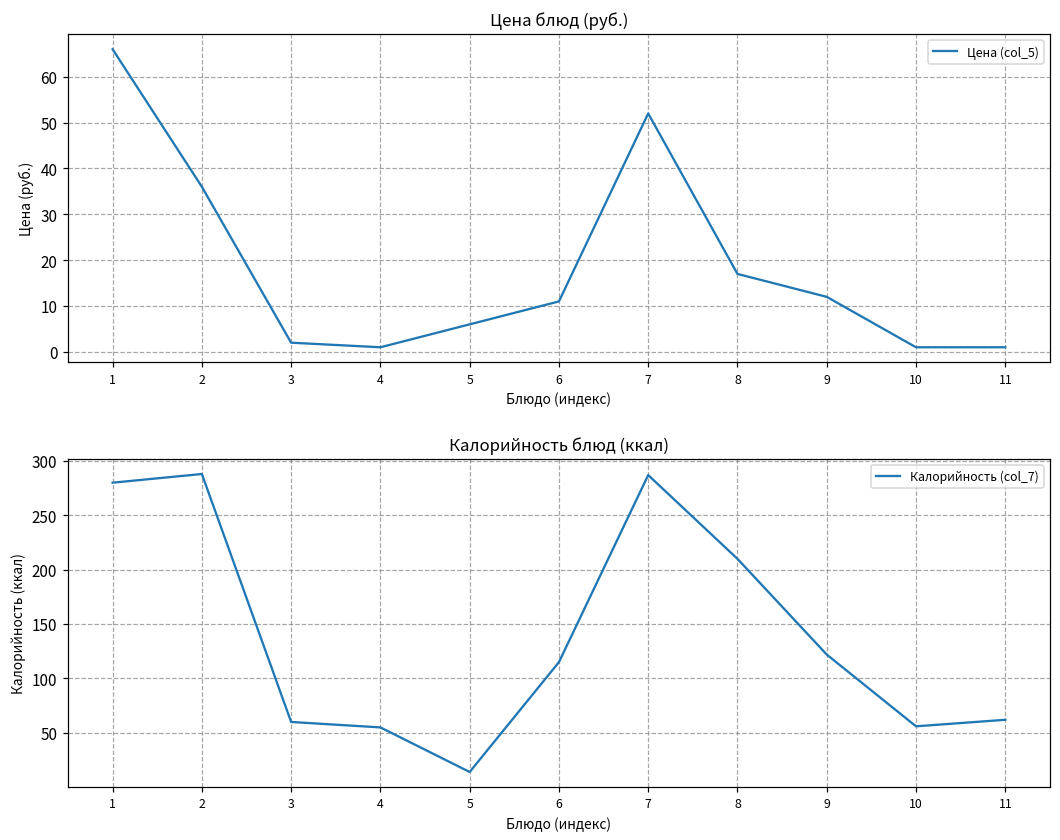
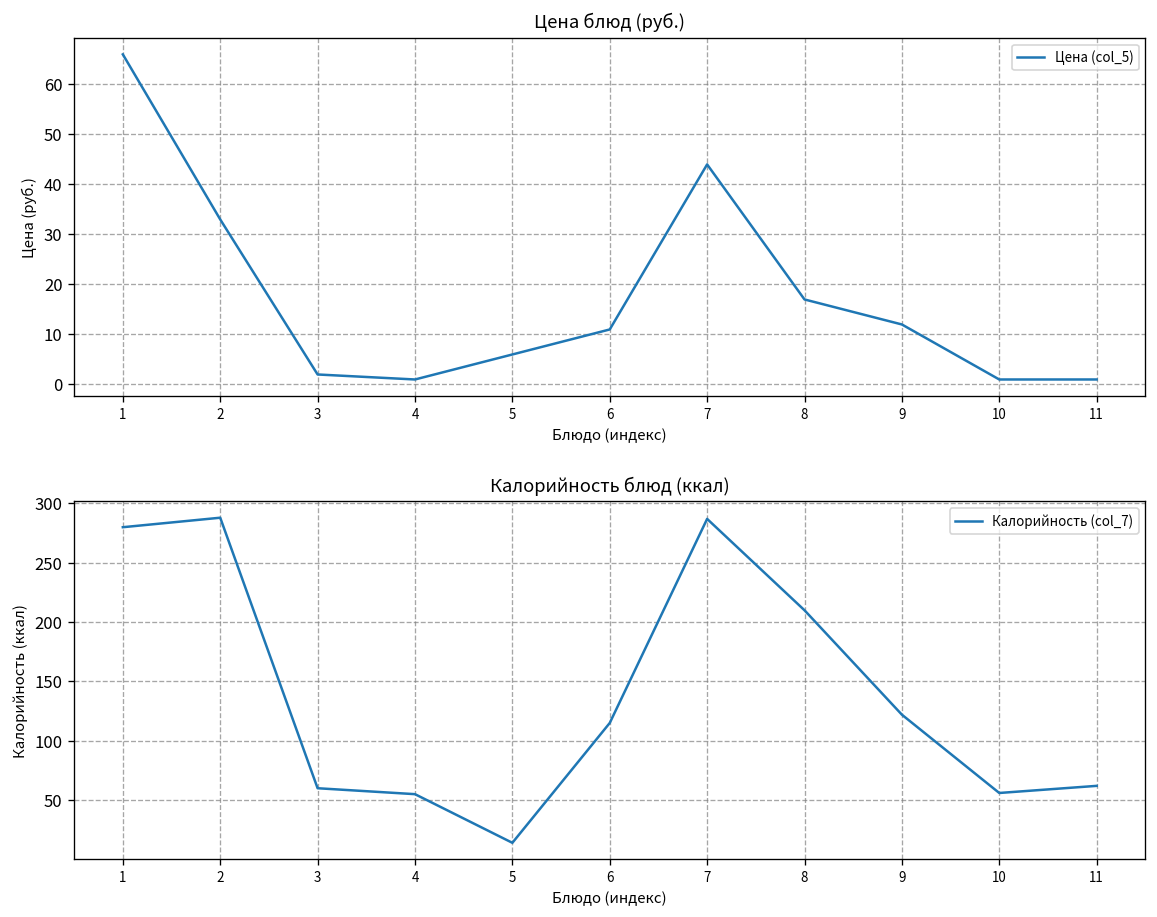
  {
    "Цена блюд (руб.)": {
      "1": 66,
-     "2": 36,
+     "2": 33,
      "3": 2,
      "4": 1,
      "5": 6,
      "6": 11,
-     "7": 52,
+     "7": 44,
      "8": 17,
      "9": 12,
      "10": 1,
      "11": 1
    },
    "Калорийность блюд (ккал)": {
      "1": 280,
      "2": 290,
      "3": 60,
      "4": 60,
      "5": 10,
      "6": 120,
      "7": 290,
      "8": 210,
      "9": 120,
      "10": 60,
      "11": 60
    }
  }
